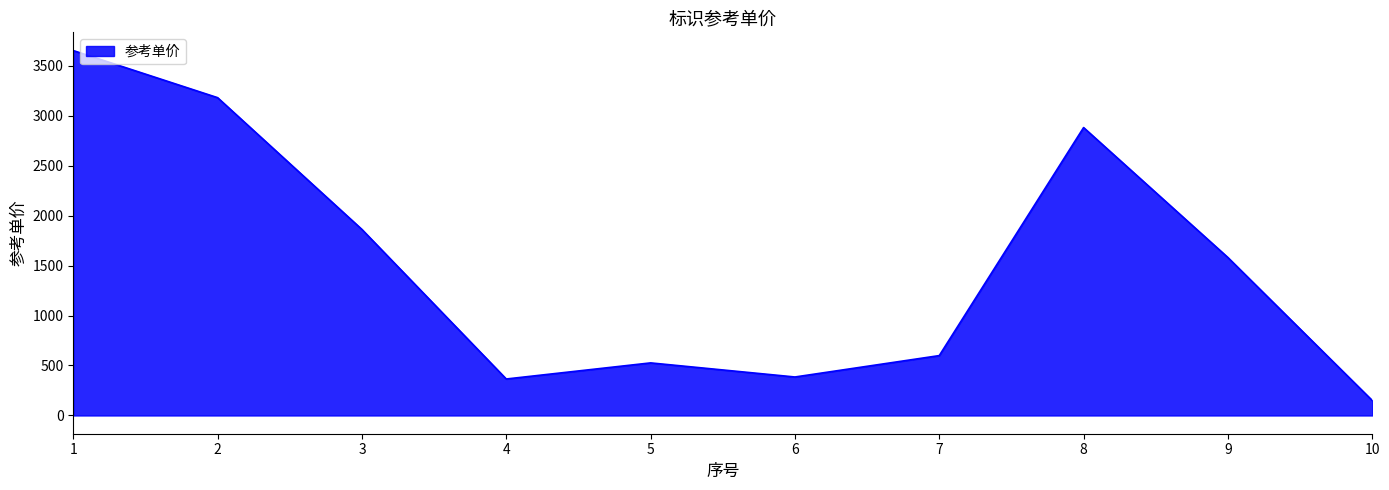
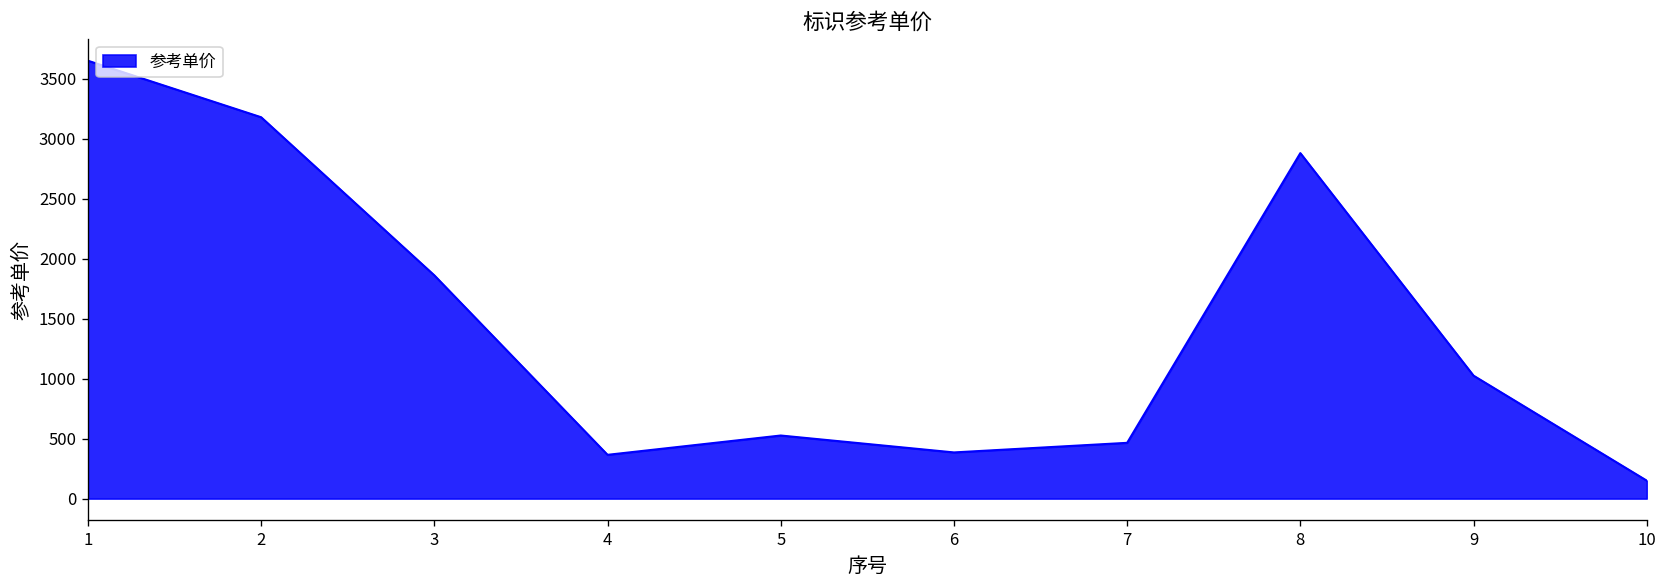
  {
    "1": 3700,
    "2": 3200,
    "3": 1900,
    "4": 400,
    "5": 500,
    "6": 400,
-   "7": 600,
+   "7": 500,
    "8": 2900,
-   "9": 1600,
+   "9": 1000,
    "10": 200
  }
